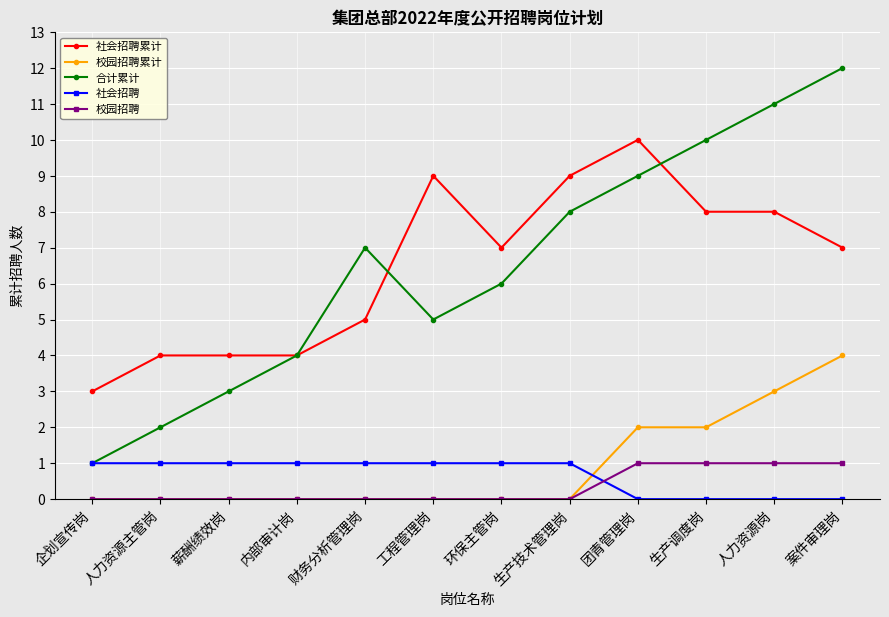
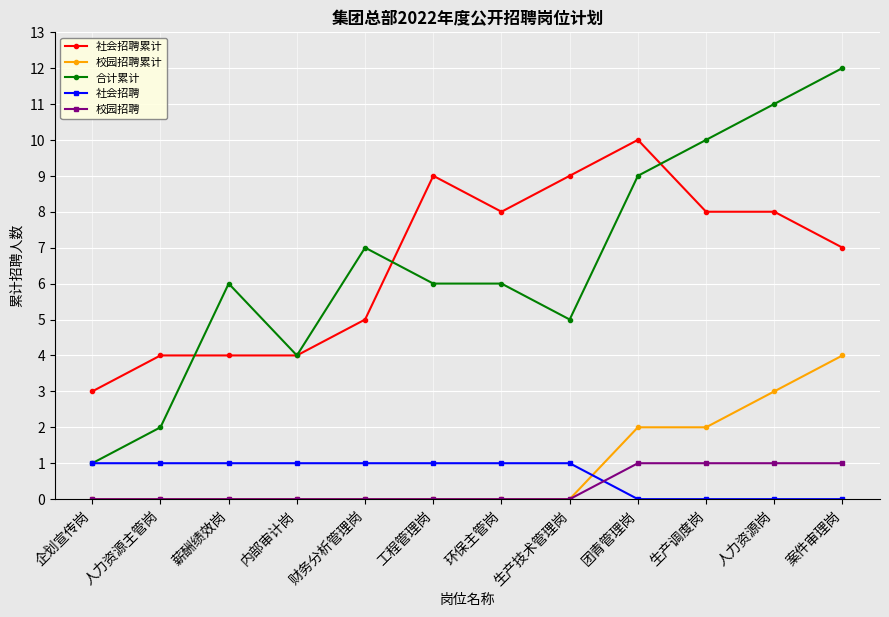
  {
    "社会招聘累计": {
      "企划宣传岗": 3,
      "人力资源主管岗": 4,
      "薪酬绩效岗": 4,
      "财务分析管理岗": 5,
      "工程管理岗": 9,
-     "环保主管岗": 7,
+     "环保主管岗": 8,
      "生产技术管理岗": 9,
      "团青管理岗": 10,
      "生产调度岗": 8,
      "人力资源岗": 8,
      "案件审理岗": 7
    },
    "校园招聘累计": {
      "团青管理岗": 2,
      "生产调度岗": 2,
      "人力资源岗": 3,
      "案件审理岗": 4
    },
    "合计累计": {
      "人力资源主管岗": 2,
-     "薪酬绩效岗": 3,
+     "薪酬绩效岗": 6,
      "财务分析管理岗": 7,
-     "工程管理岗": 5,
+     "工程管理岗": 6,
      "环保主管岗": 6,
-     "生产技术管理岗": 8,
+     "生产技术管理岗": 5,
      "团青管理岗": 9,
      "生产调度岗": 10,
      "人力资源岗": 11,
      "案件审理岗": 12
    },
    "社会招聘": {
      "人力资源主管岗": 1,
      "薪酬绩效岗": 1,
      "内部审计岗": 1,
      "财务分析管理岗": 1,
      "工程管理岗": 1,
      "环保主管岗": 1,
      "生产技术管理岗": 1,
      "团青管理岗": 0,
      "生产调度岗": 0,
      "人力资源岗": 0,
      "案件审理岗": 0
    },
    "校园招聘": {
      "团青管理岗": 1,
      "生产调度岗": 1,
      "人力资源岗": 1,
      "案件审理岗": 1
    }
  }
